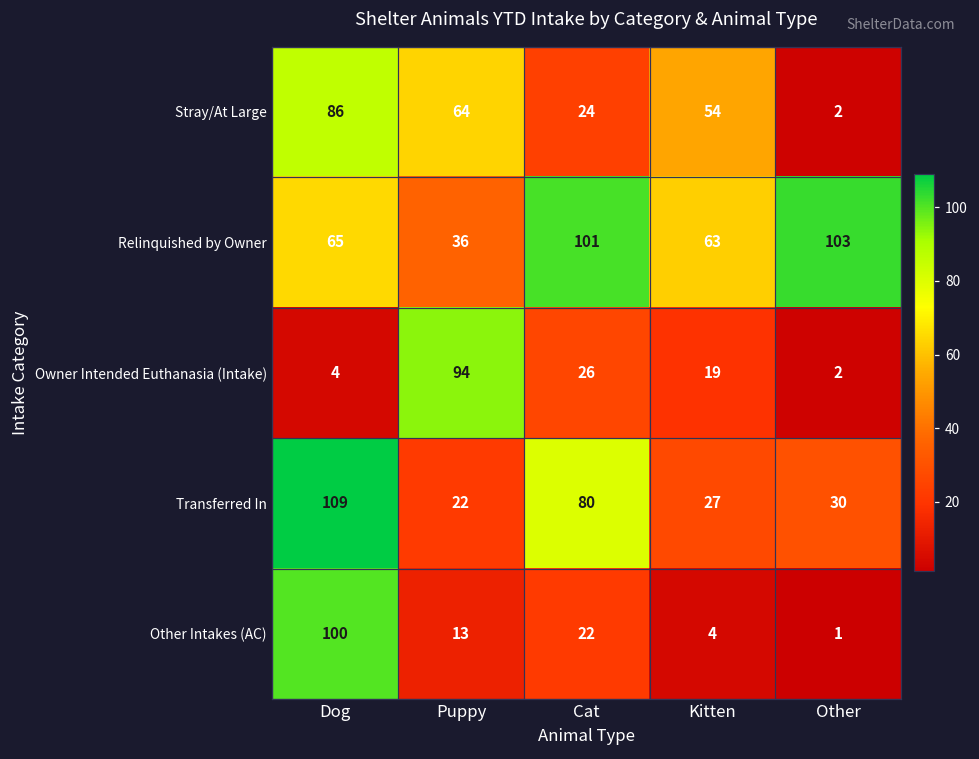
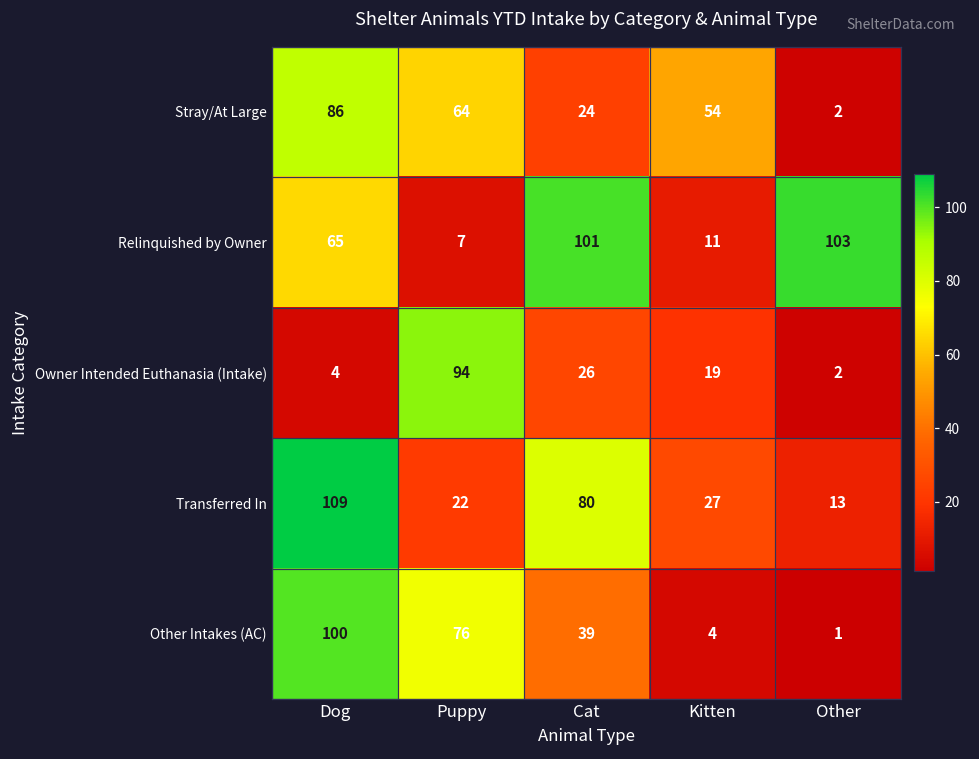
  {
    "Stray/At Large": {
      "Dog": 86,
      "Puppy": 64,
      "Cat": 24,
      "Kitten": 54,
      "Other": 2
    },
    "Relinquished by Owner": {
      "Dog": 65,
-     "Puppy": 36,
+     "Puppy": 7,
      "Cat": 101,
-     "Kitten": 63,
+     "Kitten": 11,
      "Other": 103
    },
    "Owner Intended Euthanasia (Intake)": {
      "Dog": 4,
      "Puppy": 94,
      "Cat": 26,
      "Kitten": 19,
      "Other": 2
    },
    "Transferred In": {
      "Dog": 109,
      "Puppy": 22,
      "Cat": 80,
      "Kitten": 27,
-     "Other": 30
+     "Other": 13
    },
    "Other Intakes (AC)": {
      "Dog": 100,
-     "Puppy": 13,
-     "Cat": 22,
+     "Puppy": 76,
+     "Cat": 39,
      "Kitten": 4,
      "Other": 1
    }
  }
